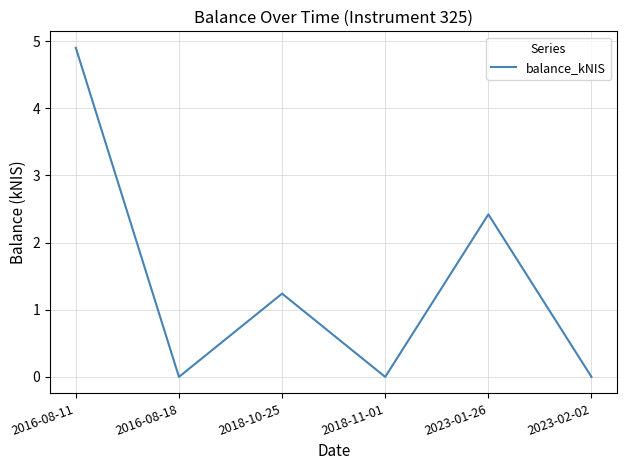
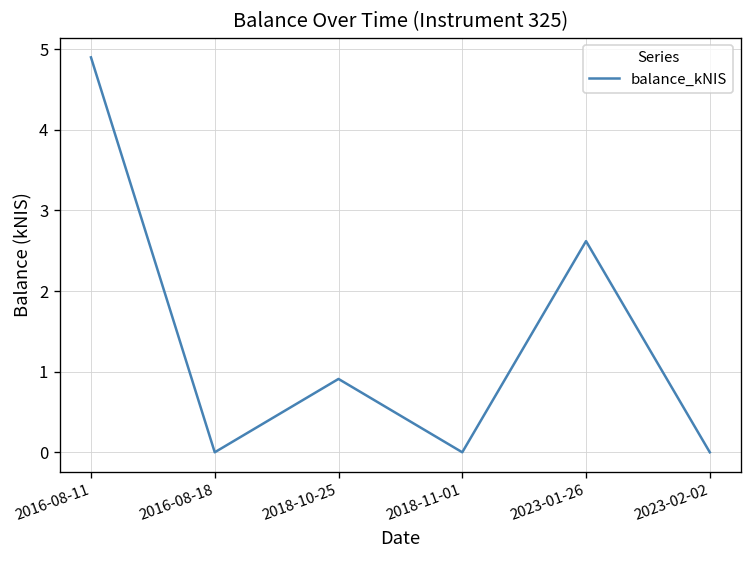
  {
    "2016-08-11": 4.9,
    "2016-08-18": 0.0,
-   "2018-10-25": 1.2,
+   "2018-10-25": 0.9,
    "2018-11-01": 0.0,
-   "2023-01-26": 2.4,
+   "2023-01-26": 2.6,
    "2023-02-02": 0.0
  }
